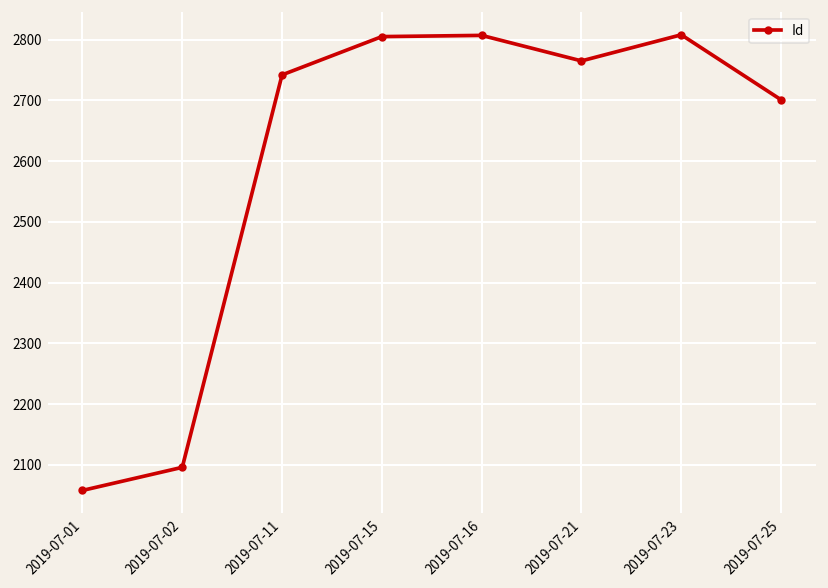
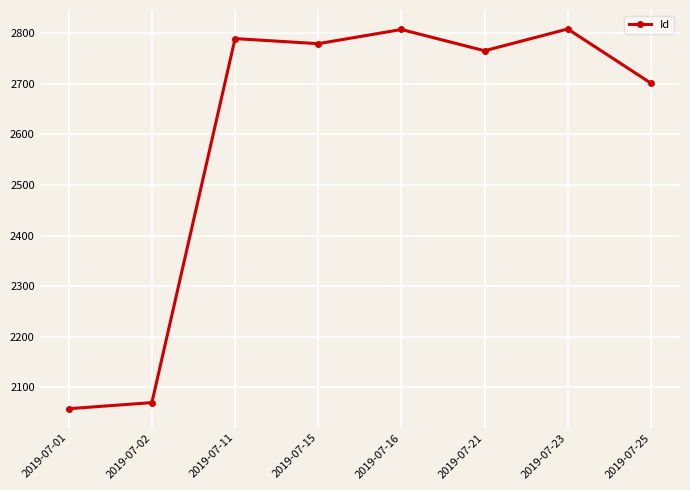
  {
    "2019-07-01": 2060,
-   "2019-07-02": 2100,
-   "2019-07-11": 2740,
-   "2019-07-15": 2810,
+   "2019-07-02": 2070,
+   "2019-07-11": 2790,
+   "2019-07-15": 2780,
    "2019-07-16": 2810,
    "2019-07-21": 2770,
    "2019-07-23": 2810,
    "2019-07-25": 2700
  }
